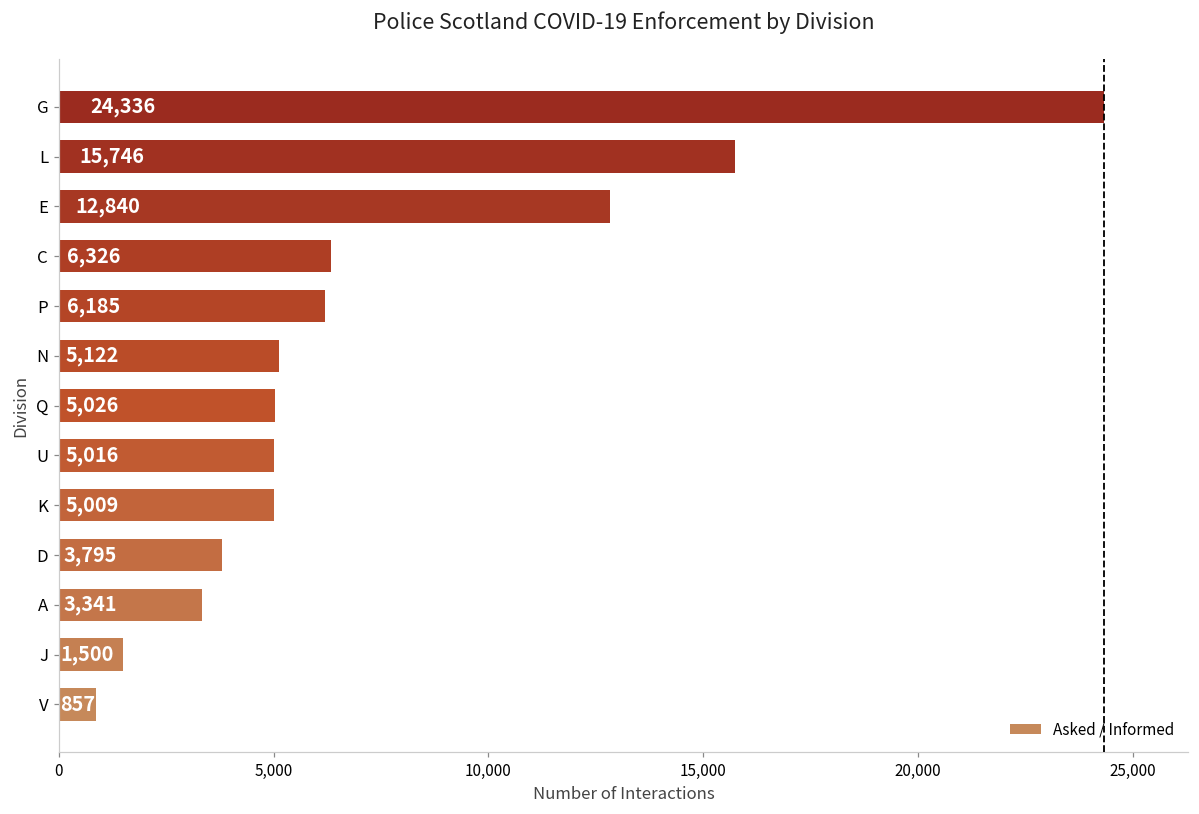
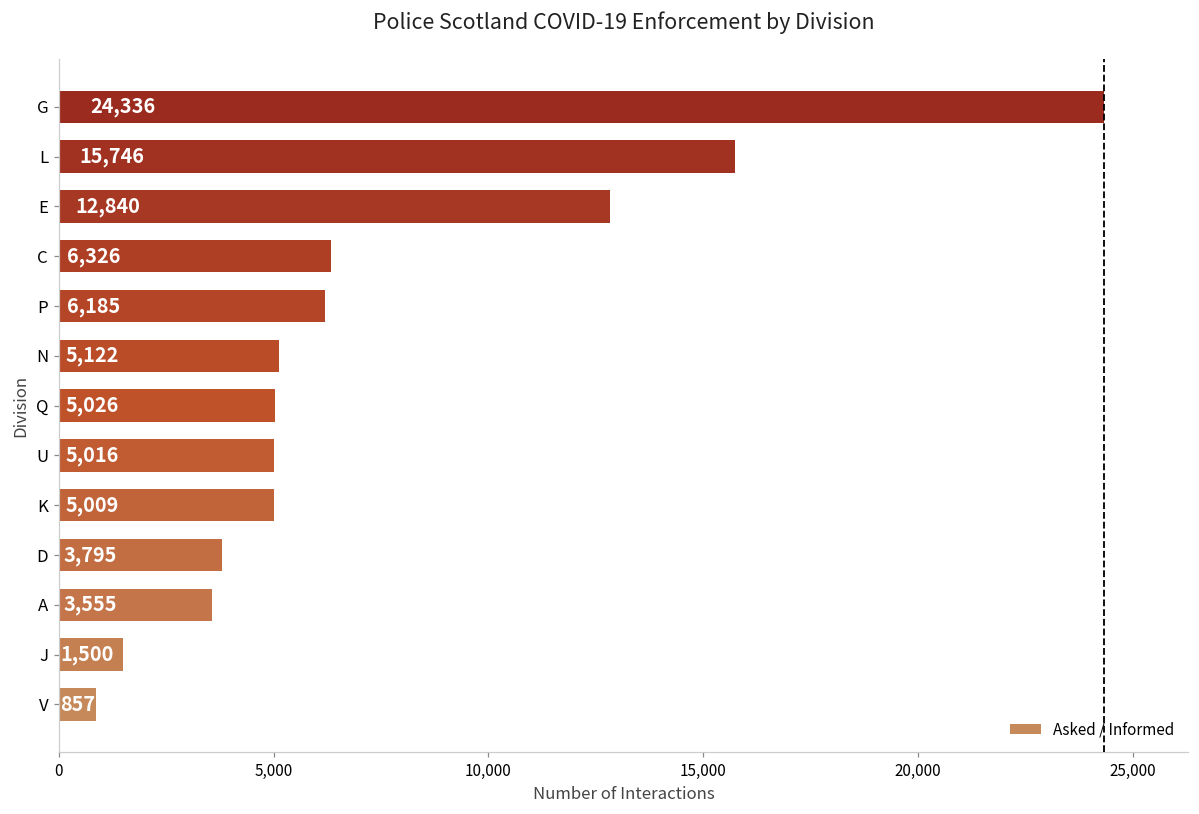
  {
    "G": "24,336",
    "L": "15,746",
    "E": "12,840",
    "C": "6,326",
    "P": "6,185",
    "N": "5,122",
    "Q": "5,026",
    "U": "5,016",
    "K": "5,009",
    "D": "3,795",
-   "A": "3,341",
+   "A": "3,555",
    "J": "1,500",
    "V": "857"
  }
